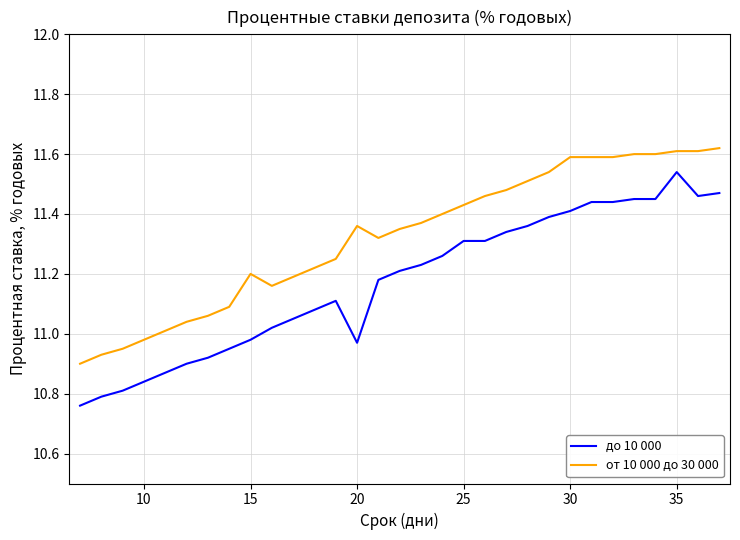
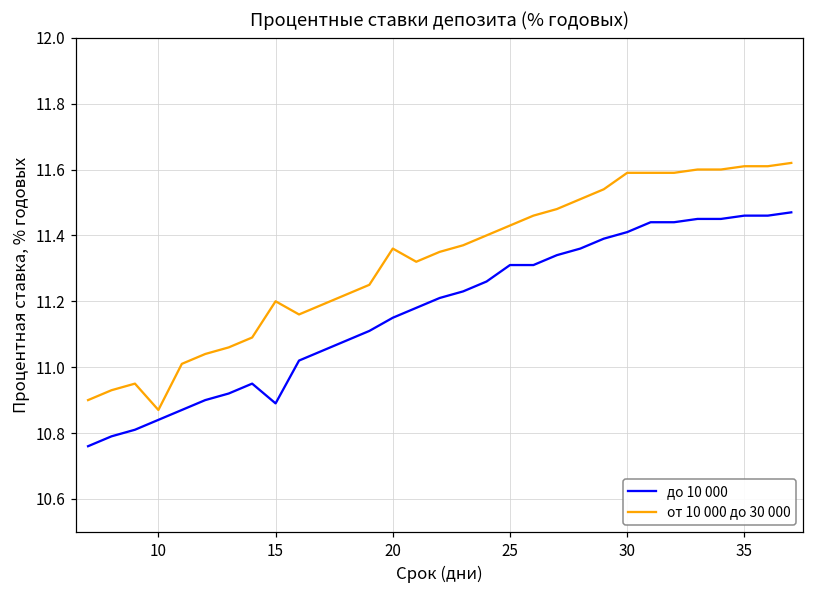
  {
    "до 10 000": {
      "10": 10.84,
-     "15": 10.98,
-     "20": 10.97,
+     "15": 10.89,
+     "20": 11.15,
      "25": 11.31,
      "30": 11.41,
-     "35": 11.54
+     "35": 11.46
    },
    "от 10 000 до 30 000": {
-     "10": 10.98,
+     "10": 10.87,
      "15": 11.20,
      "20": 11.36,
      "25": 11.43,
      "30": 11.59,
      "35": 11.61
    }
  }
